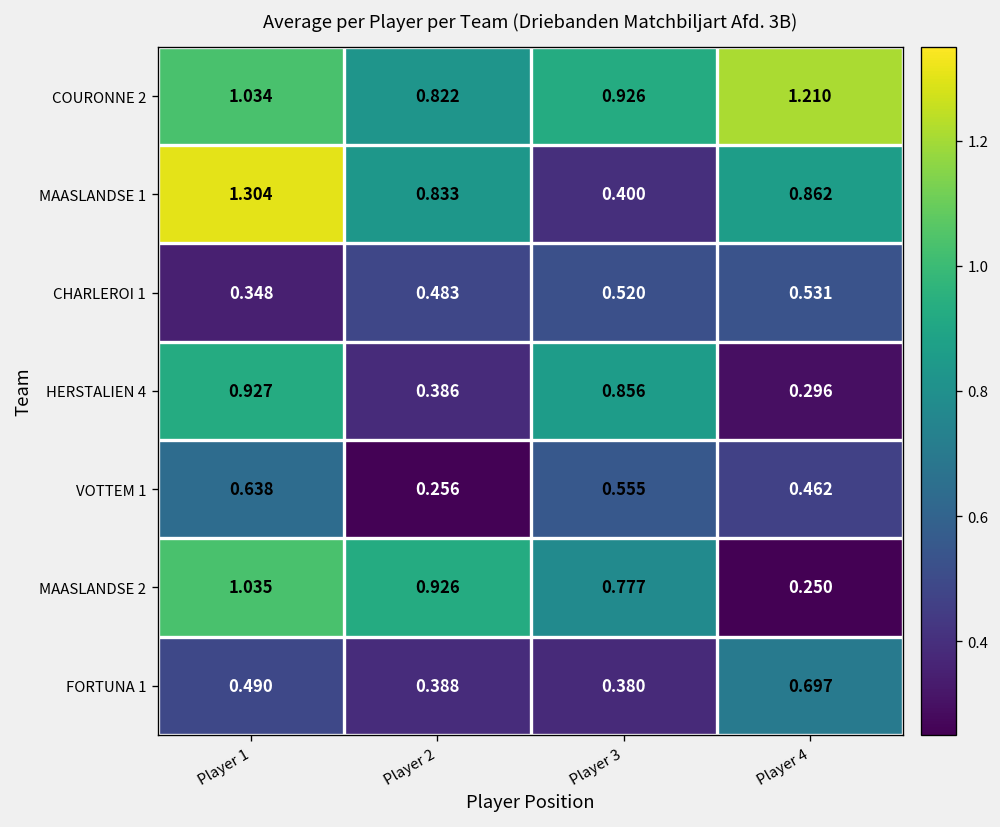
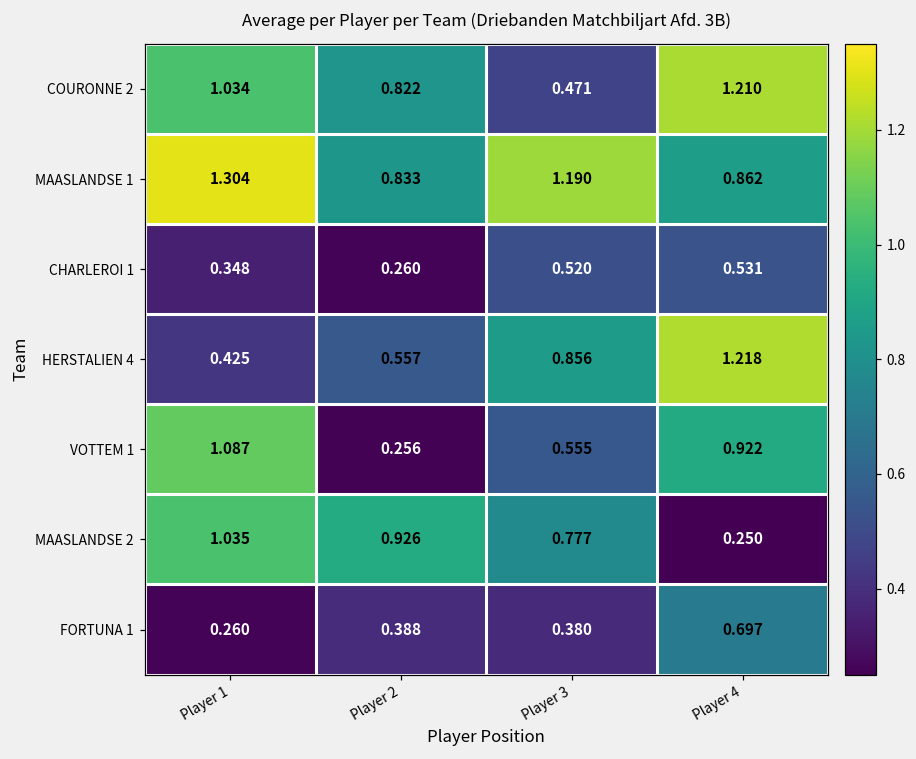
  {
    "COURONNE 2": {
      "Player 1": 1.034,
      "Player 2": 0.822,
-     "Player 3": 0.926,
+     "Player 3": 0.471,
      "Player 4": 1.210
    },
    "MAASLANDSE 1": {
      "Player 1": 1.304,
      "Player 2": 0.833,
-     "Player 3": 0.400,
+     "Player 3": 1.190,
      "Player 4": 0.862
    },
    "CHARLEROI 1": {
      "Player 1": 0.348,
-     "Player 2": 0.483,
+     "Player 2": 0.260,
      "Player 3": 0.520,
      "Player 4": 0.531
    },
    "HERSTALIEN 4": {
-     "Player 1": 0.927,
-     "Player 2": 0.386,
+     "Player 1": 0.425,
+     "Player 2": 0.557,
      "Player 3": 0.856,
-     "Player 4": 0.296
+     "Player 4": 1.218
    },
    "VOTTEM 1": {
-     "Player 1": 0.638,
+     "Player 1": 1.087,
      "Player 2": 0.256,
      "Player 3": 0.555,
-     "Player 4": 0.462
+     "Player 4": 0.922
    },
    "MAASLANDSE 2": {
      "Player 1": 1.035,
      "Player 2": 0.926,
      "Player 3": 0.777,
      "Player 4": 0.250
    },
    "FORTUNA 1": {
-     "Player 1": 0.490,
+     "Player 1": 0.260,
      "Player 2": 0.388,
      "Player 3": 0.380,
      "Player 4": 0.697
    }
  }
